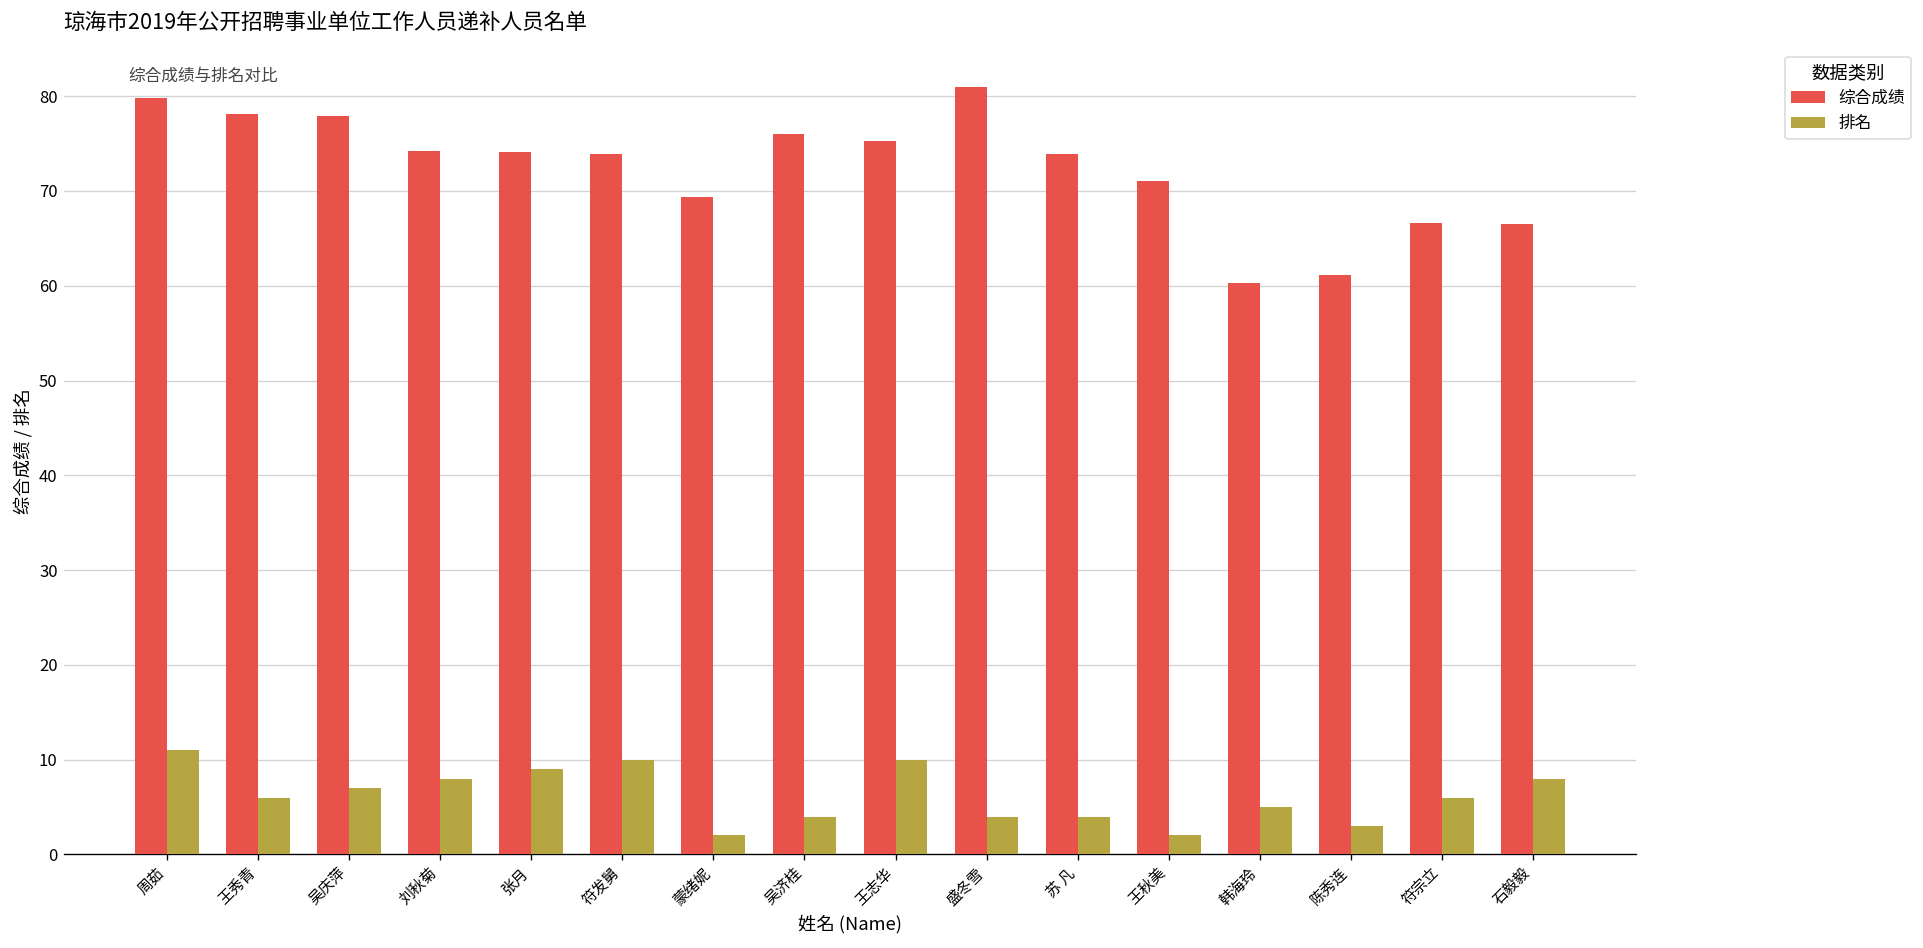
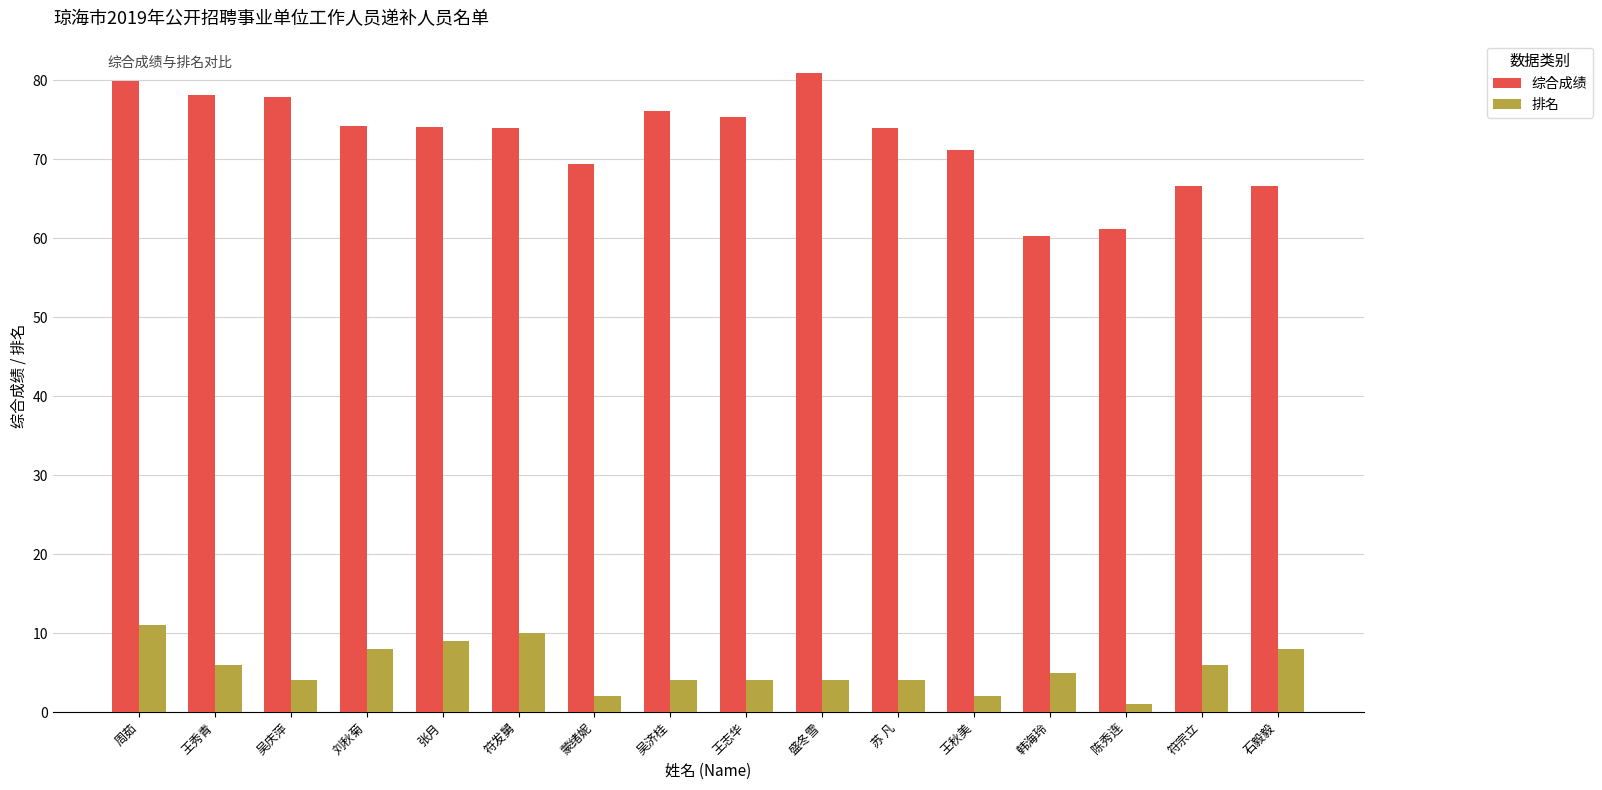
  {
    "综合成绩": {
      "周茹": 80,
      "王秀青": 78,
      "吴庆萍": 78,
      "刘秋菊": 74,
      "张月": 74,
      "符发舅": 74,
      "蒙绪妮": 69,
      "吴济桂": 76,
      "王志华": 75,
      "盛冬雪": 81,
      "苏 凡": 74,
      "王秋美": 71,
      "韩海玲": 60,
      "陈秀连": 61,
      "符宗立": 67,
      "石毅毅": 67
    },
    "排名": {
      "周茹": 11,
      "王秀青": 6,
-     "吴庆萍": 7,
+     "吴庆萍": 4,
      "刘秋菊": 8,
      "张月": 9,
      "符发舅": 10,
      "蒙绪妮": 2,
      "吴济桂": 4,
-     "王志华": 10,
+     "王志华": 4,
      "盛冬雪": 4,
      "苏 凡": 4,
      "王秋美": 2,
      "韩海玲": 5,
-     "陈秀连": 3,
+     "陈秀连": 1,
      "符宗立": 6,
      "石毅毅": 8
    }
  }
